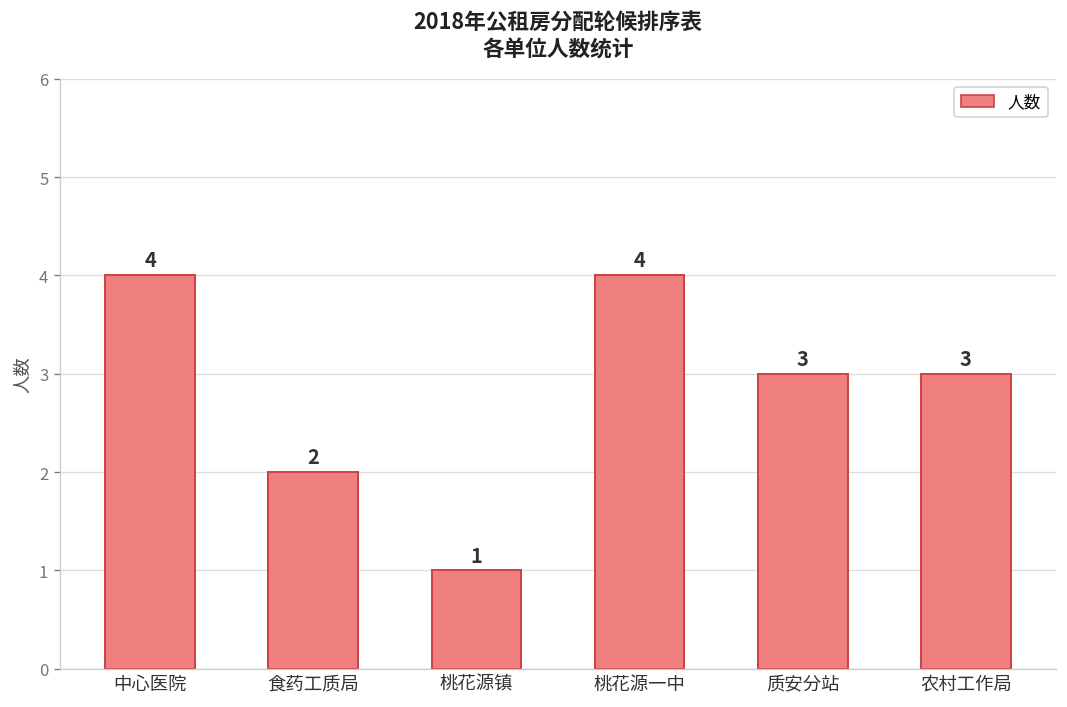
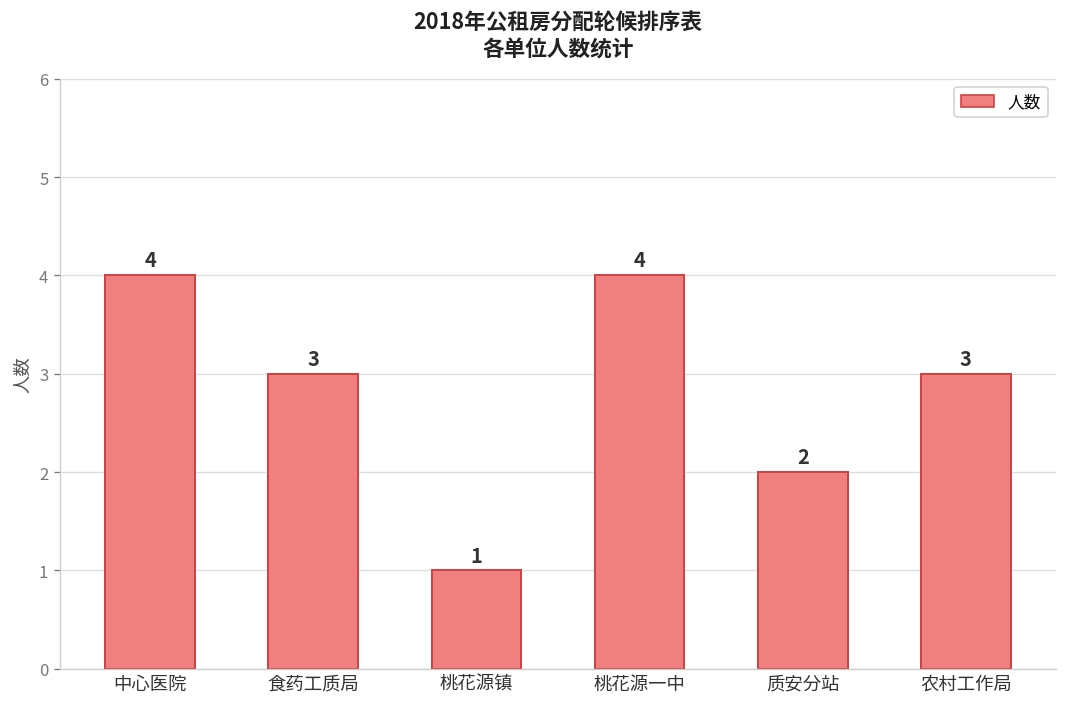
  {
    "中心医院": 4,
-   "食药工质局": 2,
+   "食药工质局": 3,
    "桃花源镇": 1,
    "桃花源一中": 4,
-   "质安分站": 3,
+   "质安分站": 2,
    "农村工作局": 3
  }
